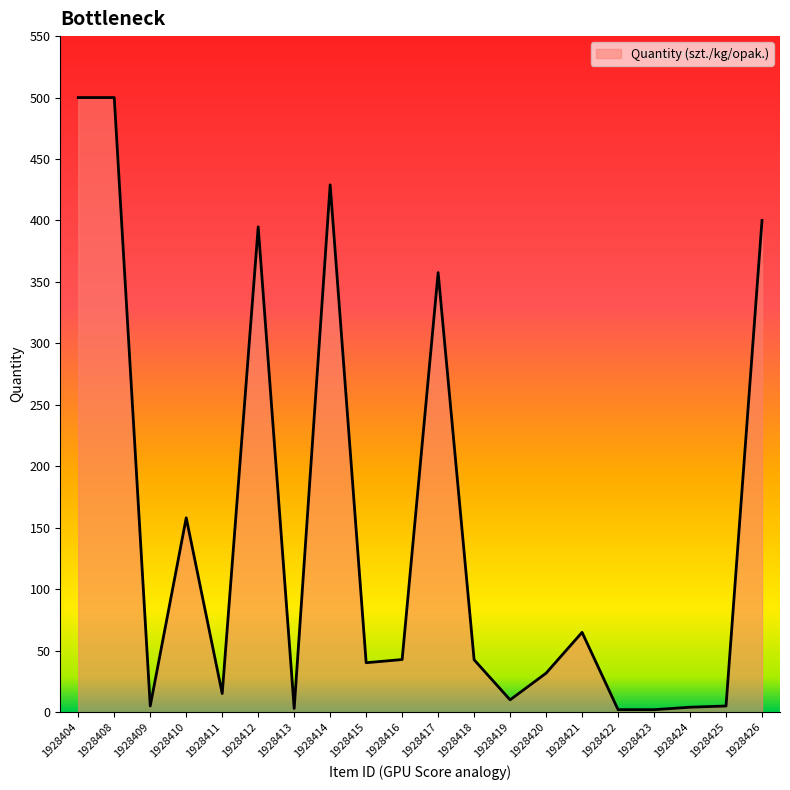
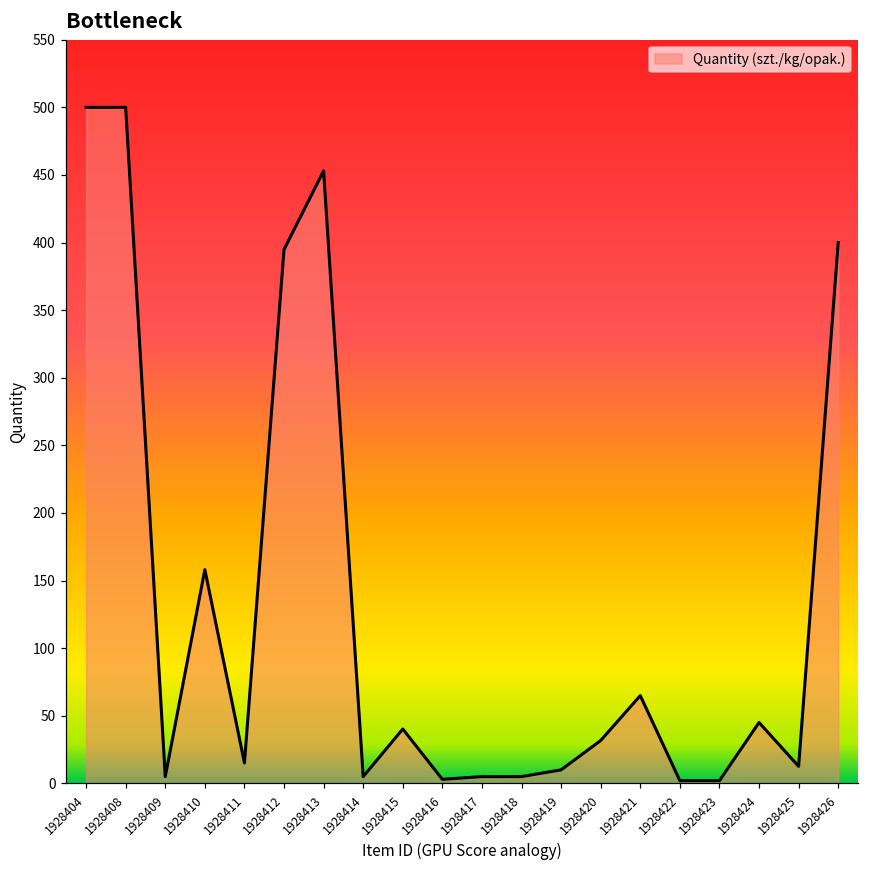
  {
    "1928404": 500,
    "1928408": 500,
    "1928409": 5,
    "1928410": 158,
    "1928411": 15,
    "1928412": 395,
-   "1928413": 3,
-   "1928414": 429,
+   "1928413": 453,
+   "1928414": 5,
    "1928415": 40,
-   "1928416": 43,
-   "1928417": 358,
-   "1928418": 43,
+   "1928416": 3,
+   "1928417": 5,
+   "1928418": 5,
    "1928419": 10,
    "1928420": 32,
    "1928421": 65,
    "1928422": 2,
    "1928423": 2,
-   "1928424": 4,
-   "1928425": 5,
+   "1928424": 45,
+   "1928425": 13,
    "1928426": 400
  }
